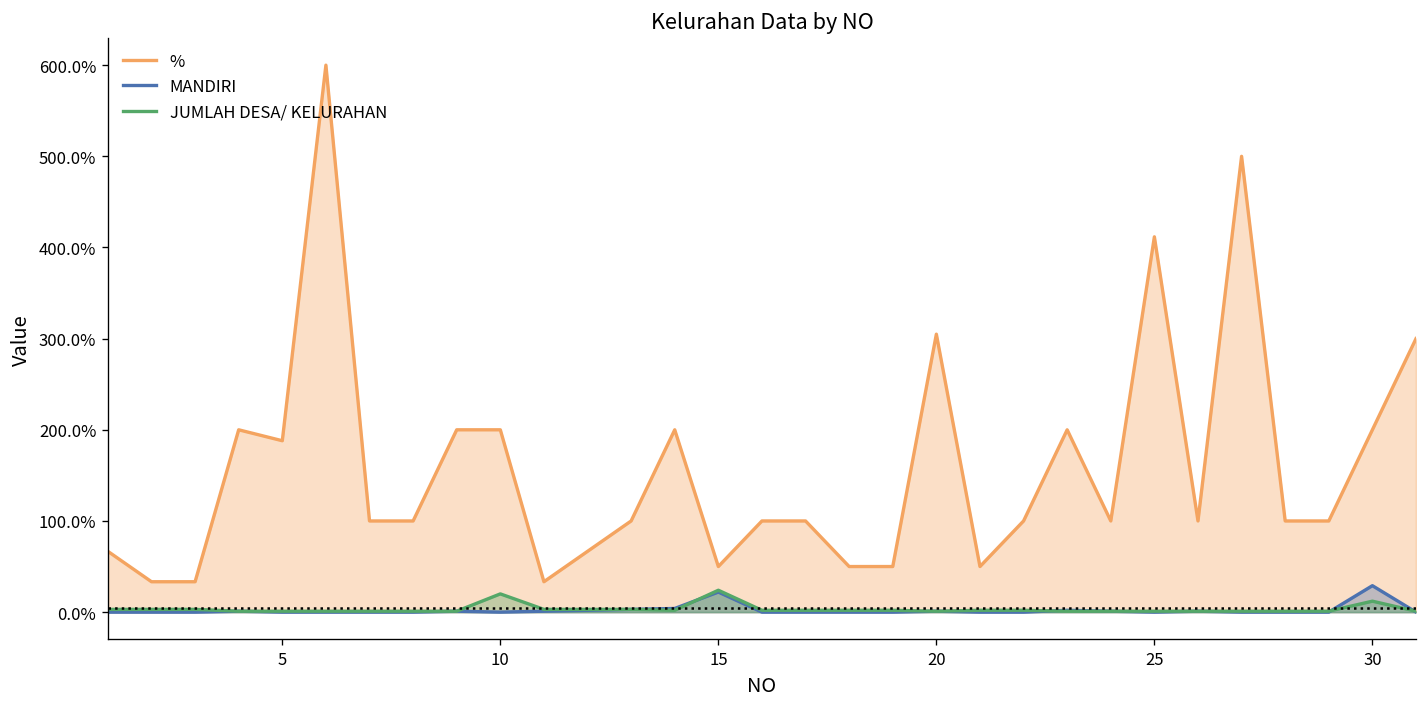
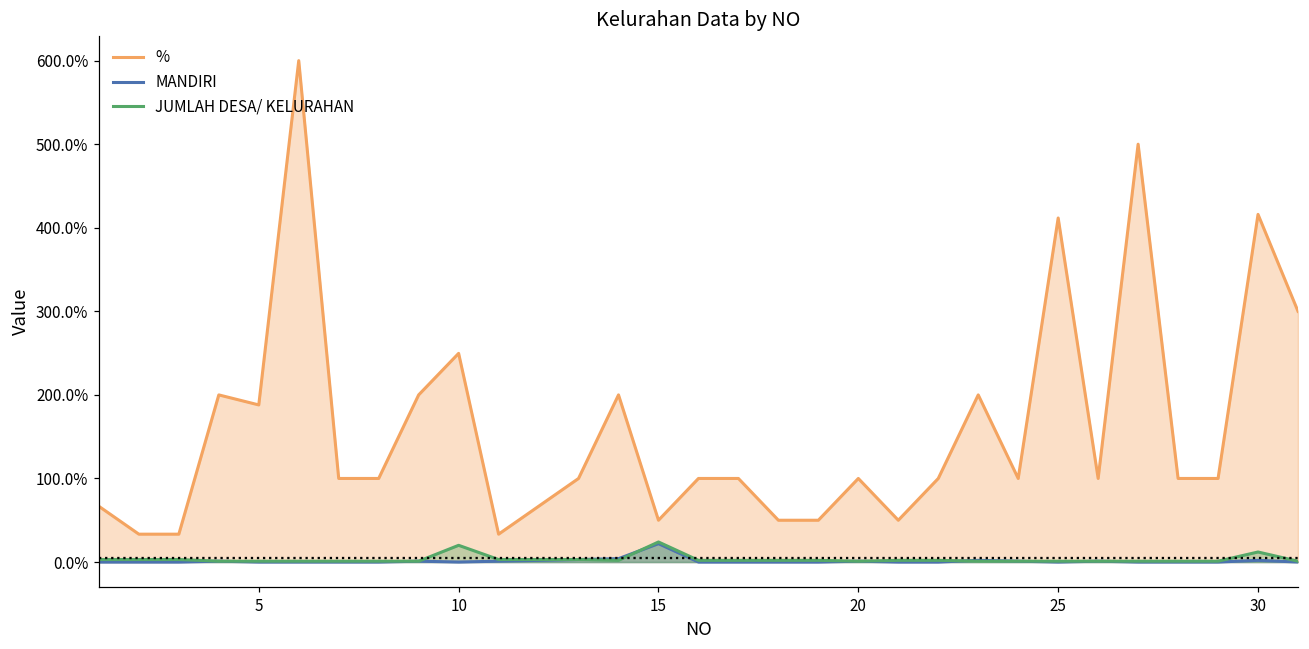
  {
    "%": {
      "5": "190%",
-     "10": "200%",
+     "10": "250%",
      "15": "50%",
-     "20": "300%",
+     "20": "100%",
      "25": "410%",
-     "30": "200%"
+     "30": "420%"
    },
    "MANDIRI": {
      "10": "0%",
-     "30": "30%"
+     "30": "0%"
    },
    "JUMLAH DESA/ KELURAHAN": {
      "10": "20%",
      "30": "10%"
    }
  }
